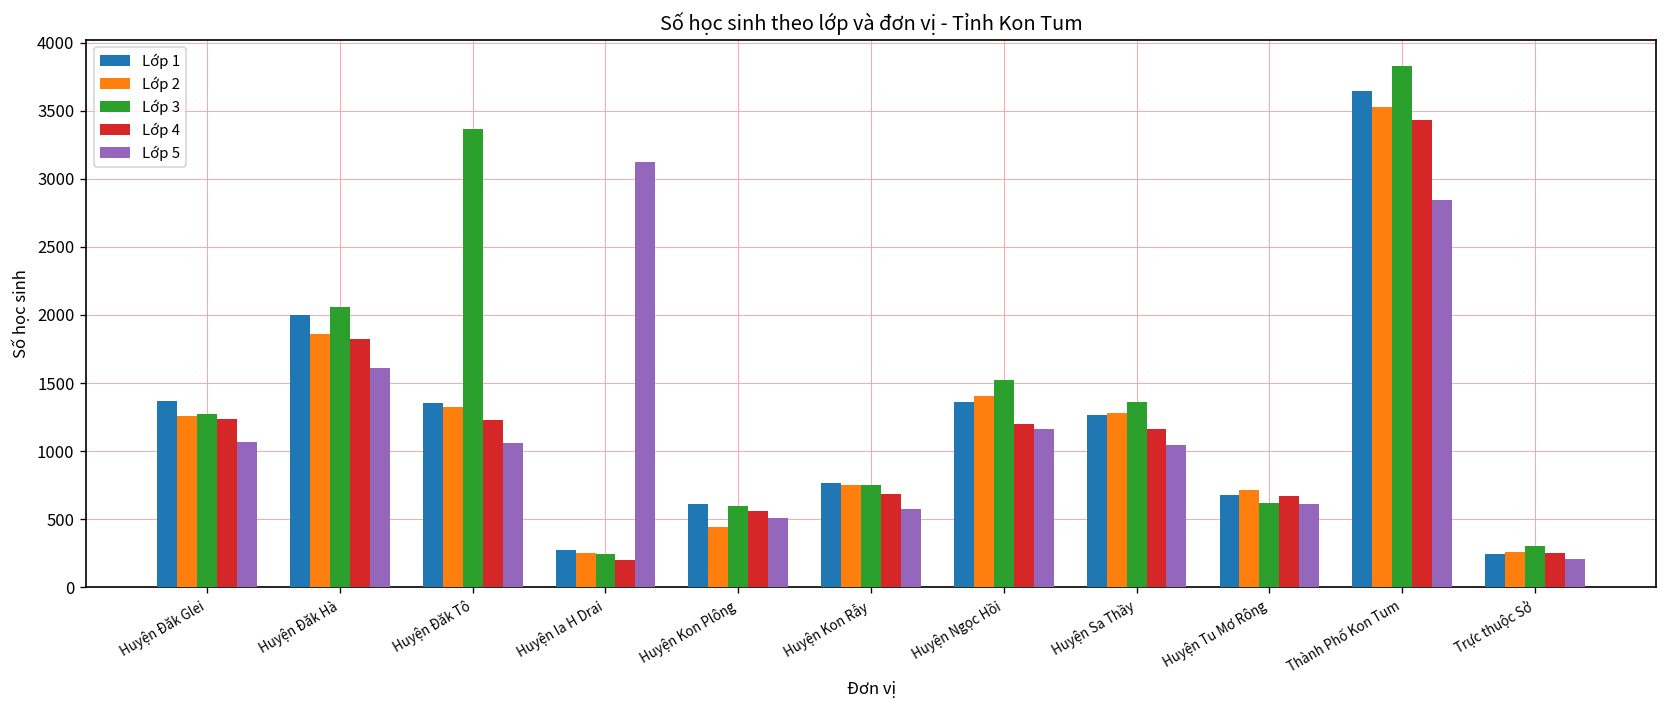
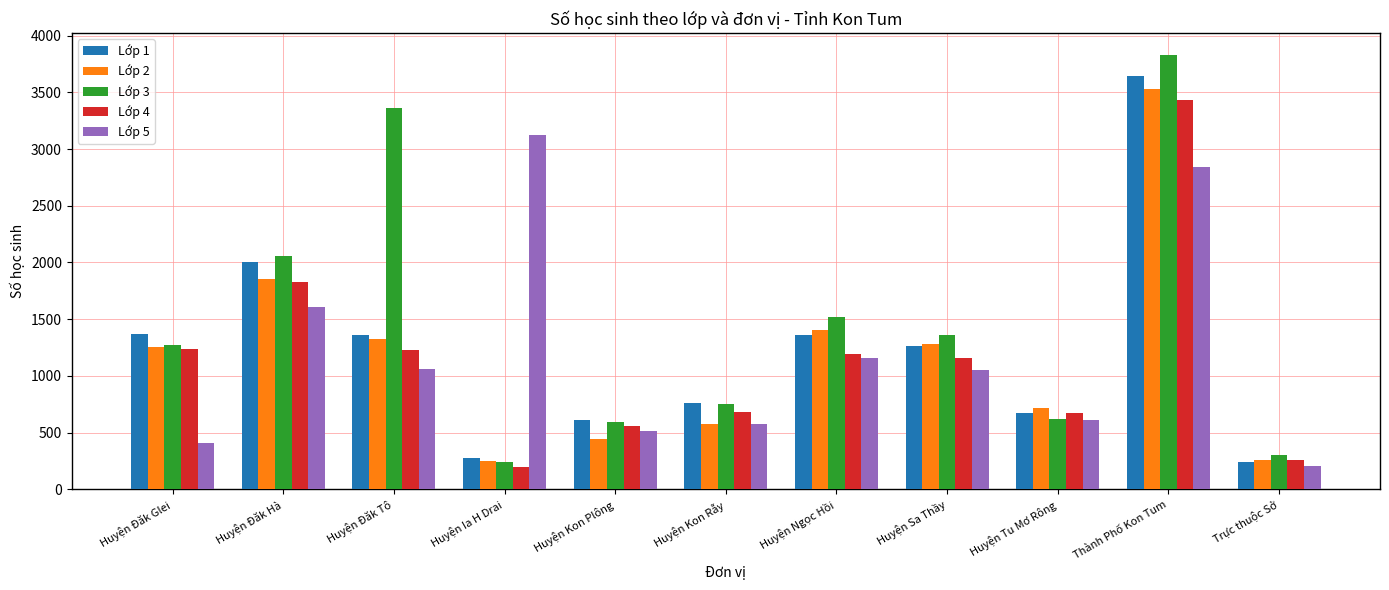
  {
    "Lớp 1": {
      "Huyện Đăk Glei": 1370,
      "Huyện Đăk Hà": 2000,
      "Huyện Đăk Tô": 1360,
      "Huyện Ia H Drai": 280,
      "Huyện Kon Plông": 610,
      "Huyện Kon Rẫy": 760,
      "Huyện Ngọc Hồi": 1360,
      "Huyện Sa Thầy": 1260,
      "Huyện Tu Mơ Rông": 680,
      "Thành Phố Kon Tum": 3650,
      "Trực thuộc Sở": 240
    },
    "Lớp 2": {
      "Huyện Đăk Glei": 1260,
      "Huyện Đăk Hà": 1860,
      "Huyện Đăk Tô": 1330,
      "Huyện Ia H Drai": 250,
      "Huyện Kon Plông": 450,
-     "Huyện Kon Rẫy": 750,
+     "Huyện Kon Rẫy": 580,
      "Huyện Ngọc Hồi": 1400,
      "Huyện Sa Thầy": 1280,
      "Huyện Tu Mơ Rông": 720,
      "Thành Phố Kon Tum": 3530,
      "Trực thuộc Sở": 260
    },
    "Lớp 3": {
      "Huyện Đăk Glei": 1270,
      "Huyện Đăk Hà": 2060,
      "Huyện Đăk Tô": 3360,
      "Huyện Ia H Drai": 240,
      "Huyện Kon Plông": 600,
      "Huyện Kon Rẫy": 750,
      "Huyện Ngọc Hồi": 1520,
      "Huyện Sa Thầy": 1360,
      "Huyện Tu Mơ Rông": 620,
      "Thành Phố Kon Tum": 3830,
      "Trực thuộc Sở": 300
    },
    "Lớp 4": {
      "Huyện Đăk Glei": 1240,
      "Huyện Đăk Hà": 1830,
      "Huyện Đăk Tô": 1230,
      "Huyện Ia H Drai": 200,
      "Huyện Kon Plông": 560,
      "Huyện Kon Rẫy": 690,
      "Huyện Ngọc Hồi": 1200,
      "Huyện Sa Thầy": 1160,
      "Huyện Tu Mơ Rông": 670,
      "Thành Phố Kon Tum": 3430,
      "Trực thuộc Sở": 260
    },
    "Lớp 5": {
-     "Huyện Đăk Glei": 1070,
+     "Huyện Đăk Glei": 410,
      "Huyện Đăk Hà": 1610,
      "Huyện Đăk Tô": 1060,
      "Huyện Ia H Drai": 3130,
      "Huyện Kon Plông": 510,
      "Huyện Kon Rẫy": 580,
      "Huyện Ngọc Hồi": 1160,
      "Huyện Sa Thầy": 1050,
      "Huyện Tu Mơ Rông": 610,
      "Thành Phố Kon Tum": 2850,
      "Trực thuộc Sở": 210
    }
  }
